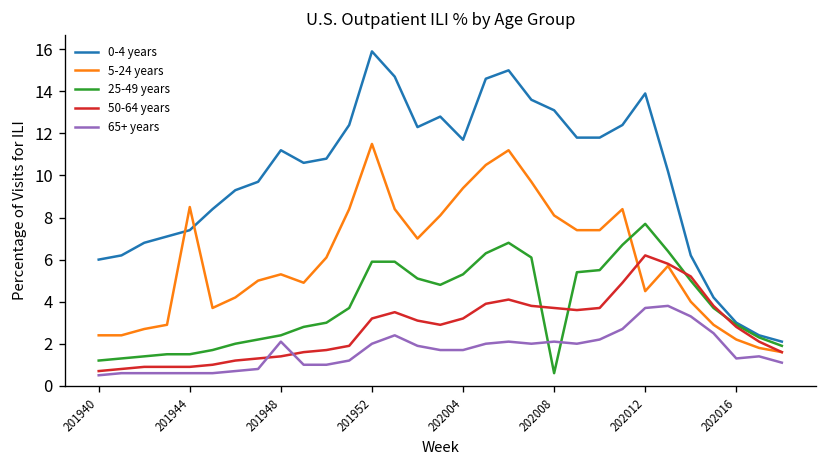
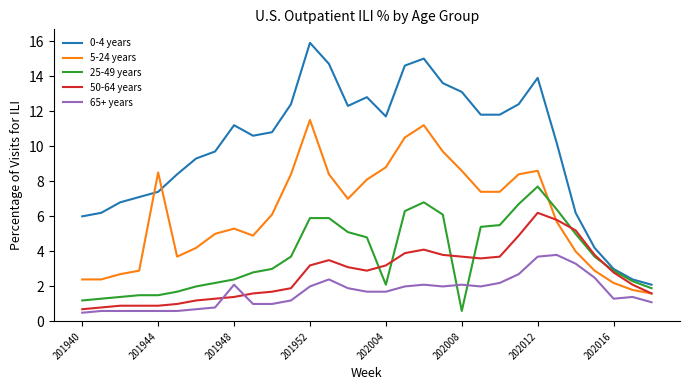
  {
    "0-4 years": {
      "201940": 6.0,
      "201944": 7.4,
      "201948": 11.2,
      "201952": 15.9,
      "202004": 11.7,
      "202008": 13.1,
      "202012": 13.9
    },
    "5-24 years": {
      "201940": 2.4,
      "201944": 8.5,
      "201948": 5.3,
      "201952": 11.5,
-     "202004": 9.4,
-     "202008": 8.1,
-     "202012": 4.5,
+     "202004": 8.8,
+     "202008": 8.6,
+     "202012": 8.6,
      "202016": 2.2
    },
    "25-49 years": {
      "201940": 1.2,
      "201944": 1.5,
      "201948": 2.4,
      "201952": 5.9,
-     "202004": 5.3,
+     "202004": 2.1,
      "202008": 0.6,
      "202012": 7.7
    },
    "50-64 years": {
      "201940": 0.7,
      "201944": 0.9,
      "201948": 1.4,
      "201952": 3.2,
      "202004": 3.2,
      "202008": 3.7,
      "202012": 6.2
    },
    "65+ years": {
      "201940": 0.5,
      "201944": 0.6,
      "201948": 2.1,
      "201952": 2.0,
      "202004": 1.7,
      "202008": 2.1,
      "202012": 3.7,
      "202016": 1.3
    }
  }
